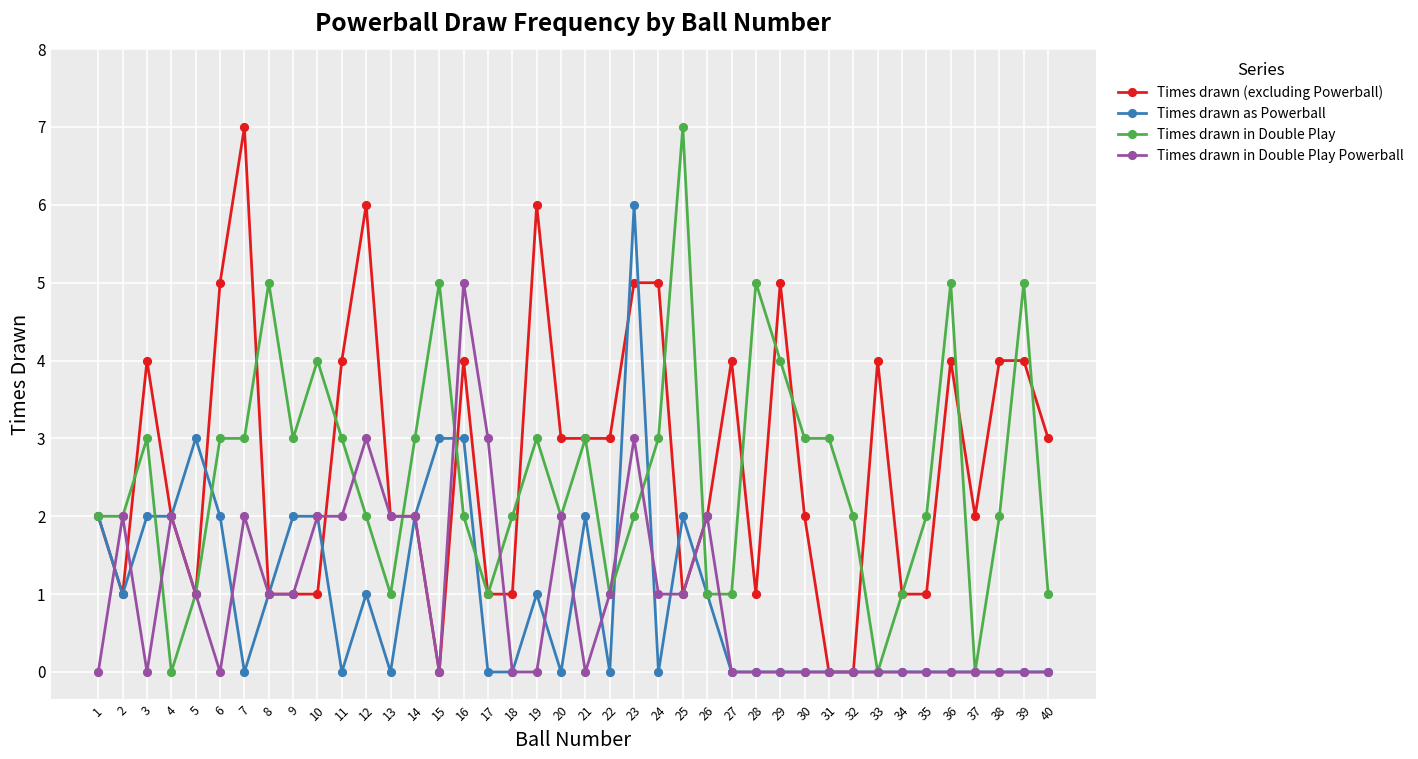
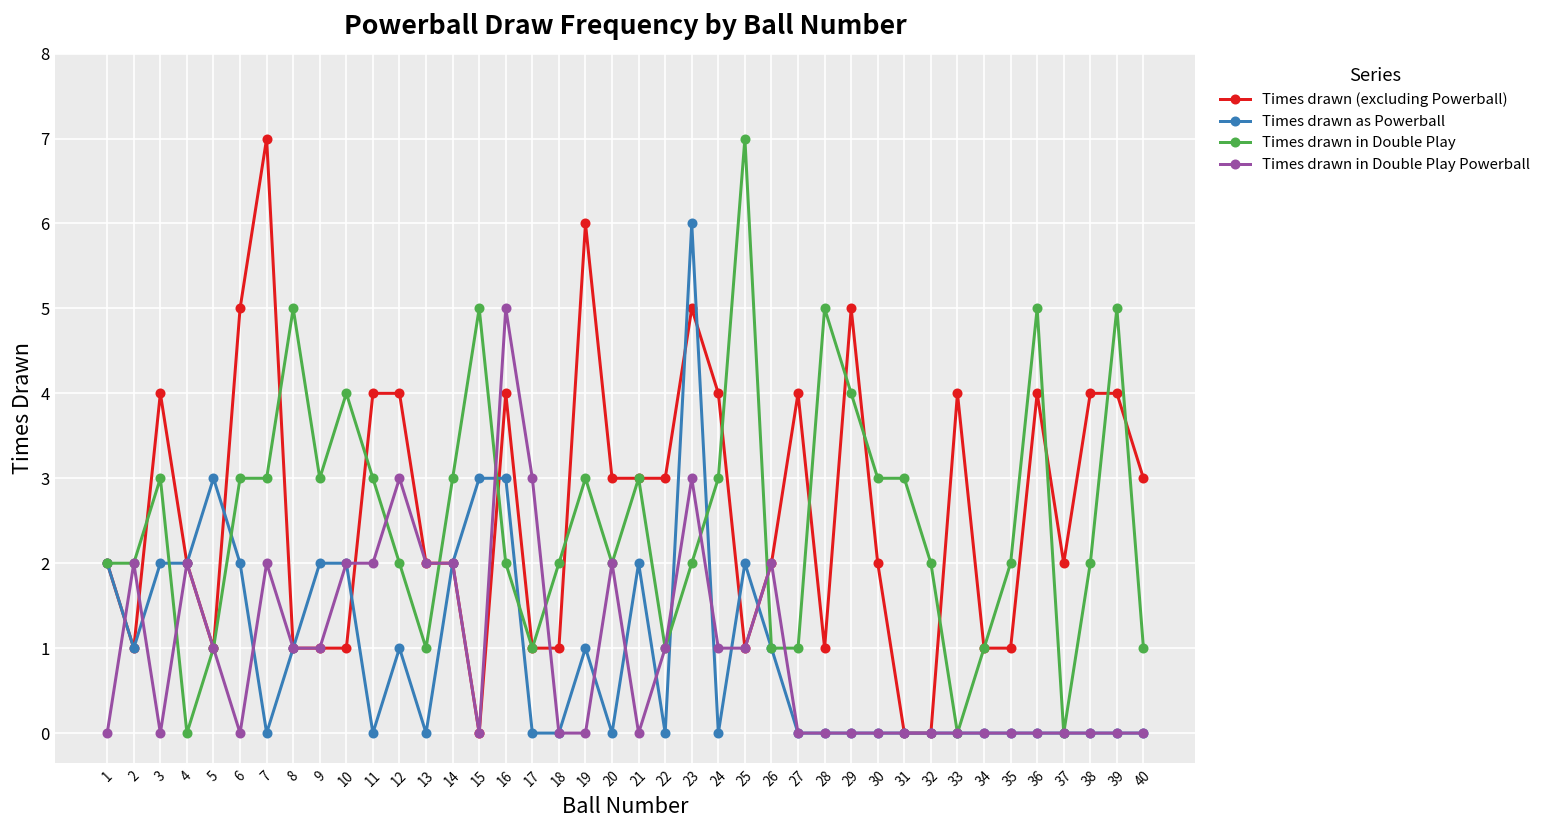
  {
    "Times drawn (excluding Powerball)": {
      "3": 4,
      "6": 5,
      "7": 7,
      "10": 1,
      "11": 4,
-     "12": 6,
+     "12": 4,
      "16": 4,
      "18": 1,
      "19": 6,
      "20": 3,
      "22": 3,
      "23": 5,
-     "24": 5,
+     "24": 4,
      "27": 4,
      "28": 1,
      "29": 5,
      "30": 2,
      "33": 4,
      "35": 1,
      "36": 4,
      "37": 2,
      "38": 4,
      "39": 4,
      "40": 3
    },
    "Times drawn as Powerball": {
      "3": 2,
      "5": 3,
      "6": 2,
      "7": 0,
      "9": 2,
      "11": 0,
      "12": 1,
      "13": 0,
      "15": 3,
      "16": 3,
      "17": 0,
      "19": 1,
      "20": 0,
      "21": 2,
      "22": 0,
      "23": 6,
      "24": 0,
      "25": 2
    },
    "Times drawn in Double Play": {
      "3": 3,
      "4": 0,
      "6": 3,
      "7": 3,
      "8": 5,
      "9": 3,
      "10": 4,
      "11": 3,
      "12": 2,
      "13": 1,
      "14": 3,
      "15": 5,
      "16": 2,
      "18": 2,
      "19": 3,
      "23": 2,
      "24": 3,
      "25": 7,
      "27": 1,
      "28": 5,
      "29": 4,
      "30": 3,
      "31": 3,
      "32": 2,
      "35": 2,
      "36": 5,
      "38": 2,
      "39": 5,
      "40": 1
    },
    "Times drawn in Double Play Powerball": {
      "1": 0,
      "3": 0,
      "6": 0,
      "7": 2,
      "11": 2,
      "12": 3,
      "16": 5,
      "17": 3,
      "19": 0,
      "21": 0,
      "23": 3,
      "24": 1
    }
  }
